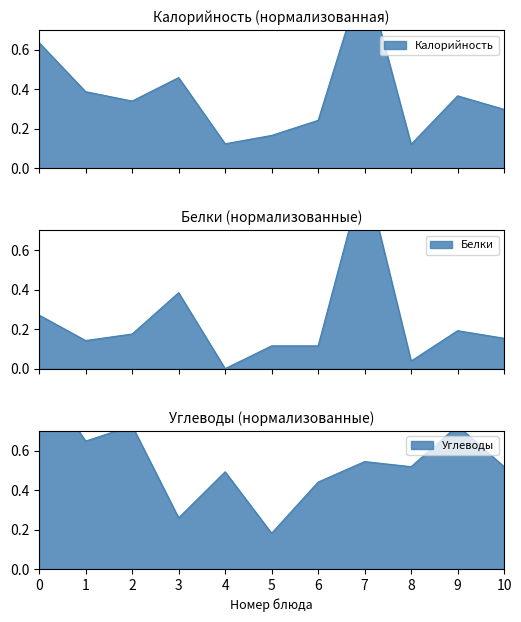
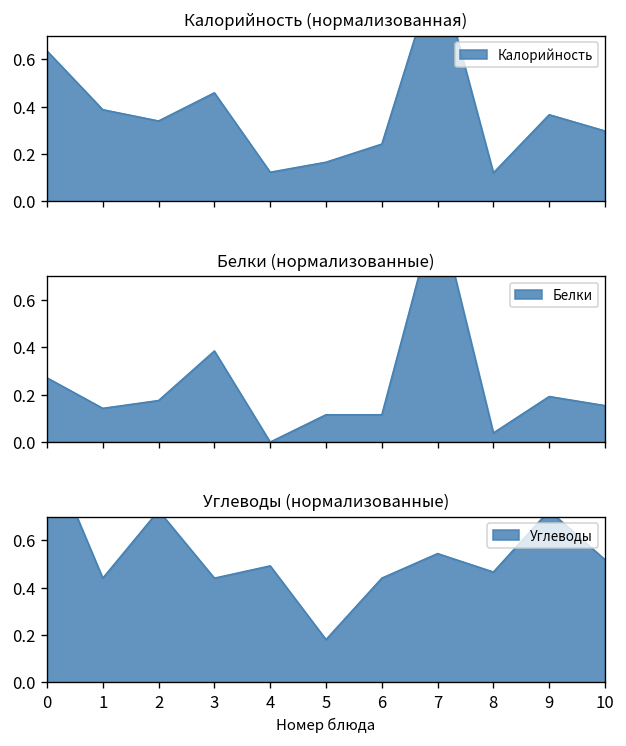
  {
    "Углеводы (нормализованные)": {
-     "1": 0.65,
-     "3": 0.26,
+     "1": 0.44,
+     "3": 0.44,
      "4": 0.49,
      "5": 0.18,
      "6": 0.44,
      "7": 0.54,
-     "8": 0.52,
+     "8": 0.47,
      "10": 0.52
    }
  }
